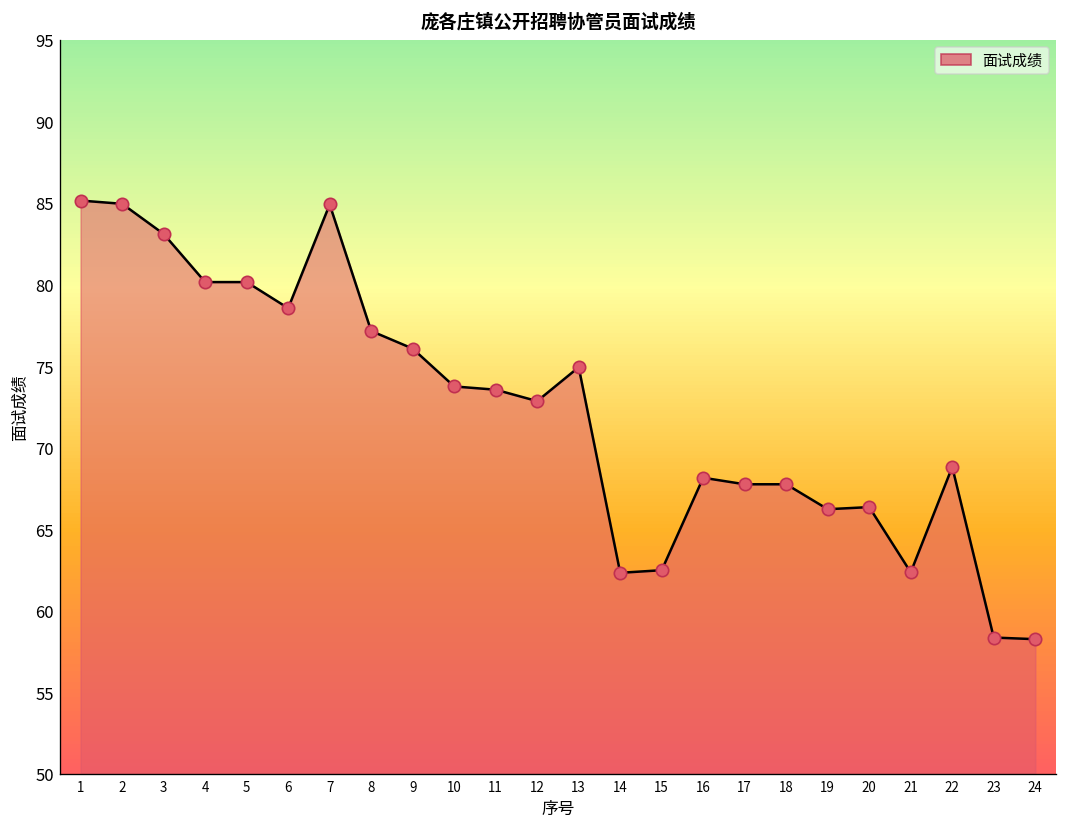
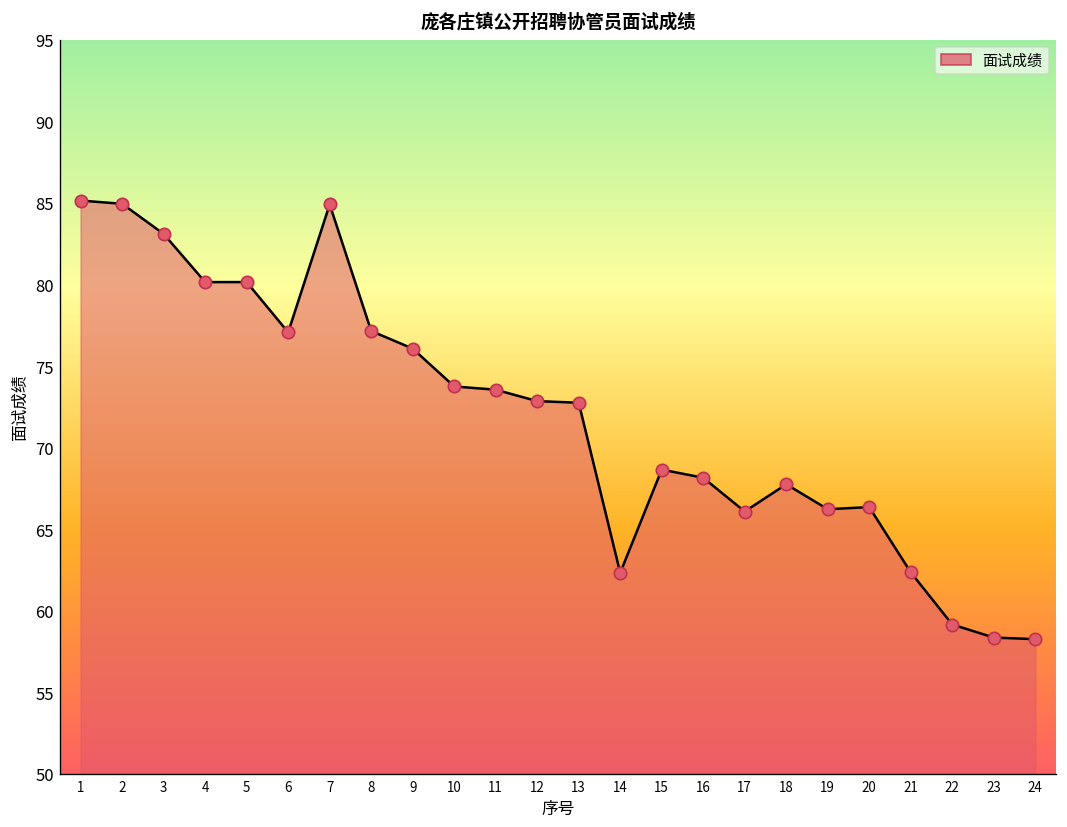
  {
    "1": 85.2,
    "2": 85.0,
    "3": 83.1,
    "4": 80.2,
    "5": 80.2,
-   "6": 78.6,
+   "6": 77.1,
    "7": 84.9,
    "8": 77.2,
    "9": 76.1,
    "10": 73.8,
    "11": 73.6,
    "12": 72.9,
-   "13": 74.9,
+   "13": 72.8,
    "14": 62.3,
-   "15": 62.5,
+   "15": 68.7,
    "16": 68.2,
-   "17": 67.8,
+   "17": 66.1,
    "18": 67.8,
    "19": 66.2,
    "20": 66.4,
    "21": 62.4,
-   "22": 68.8,
+   "22": 59.2,
    "23": 58.4,
    "24": 58.3
  }
